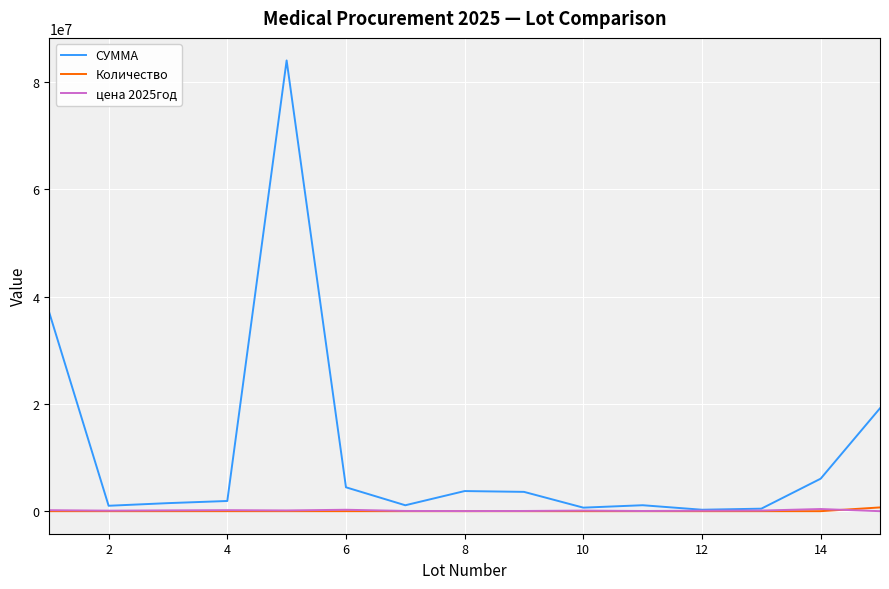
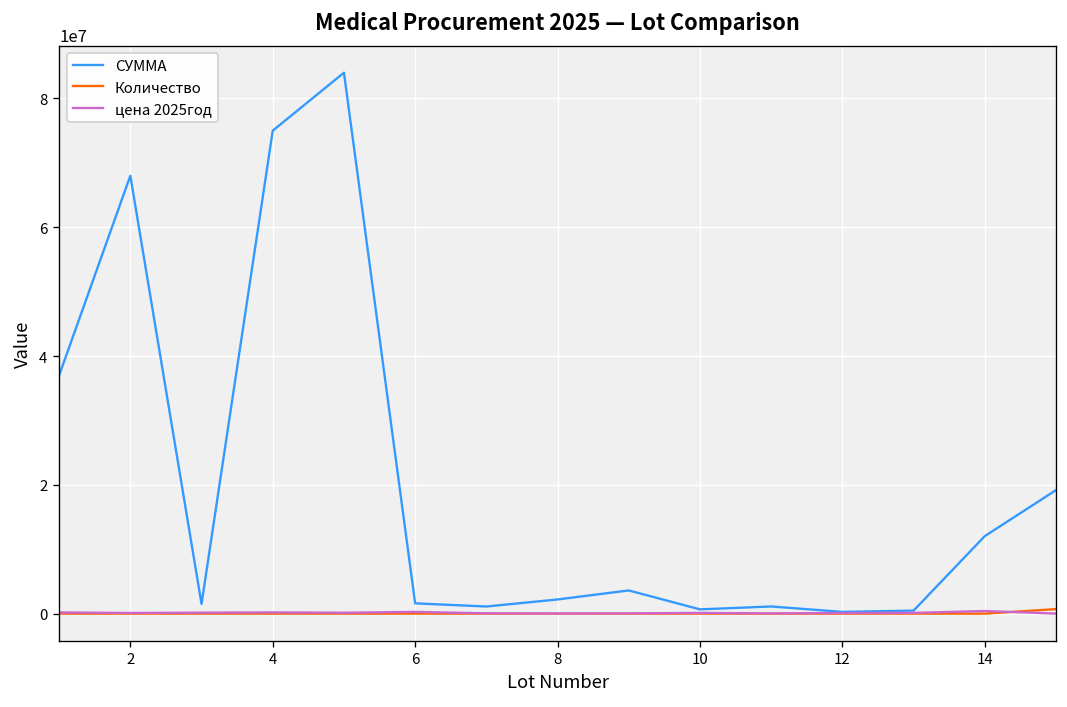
  {
    "СУММА": {
-     "2": 1000000,
-     "4": 2000000,
-     "6": 4000000,
-     "8": 4000000,
+     "2": 68000000,
+     "4": 75000000,
+     "6": 2000000,
+     "8": 2000000,
      "10": 1000000,
-     "14": 6000000
+     "14": 12000000
    }
  }
